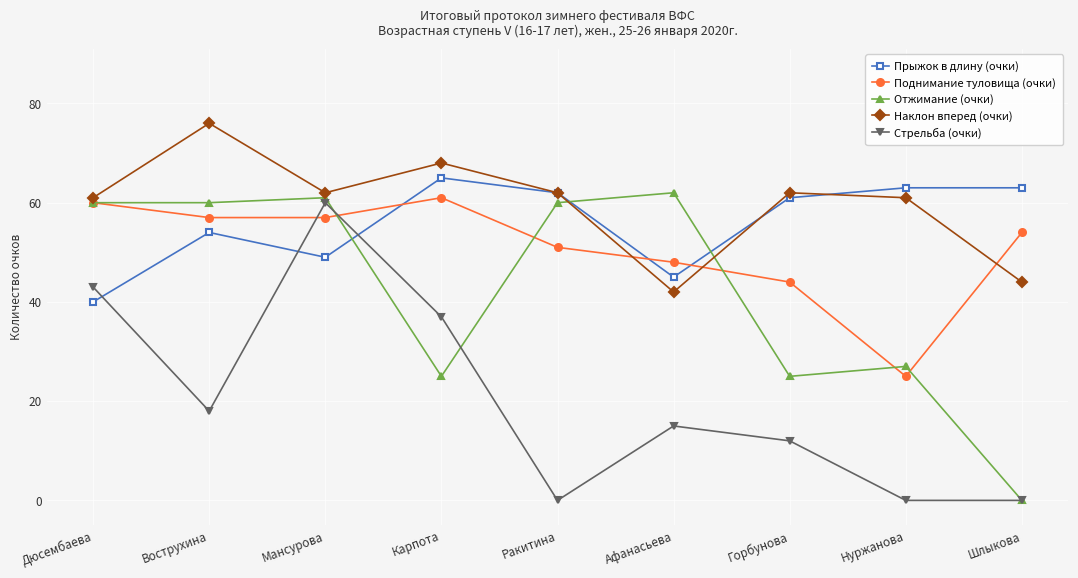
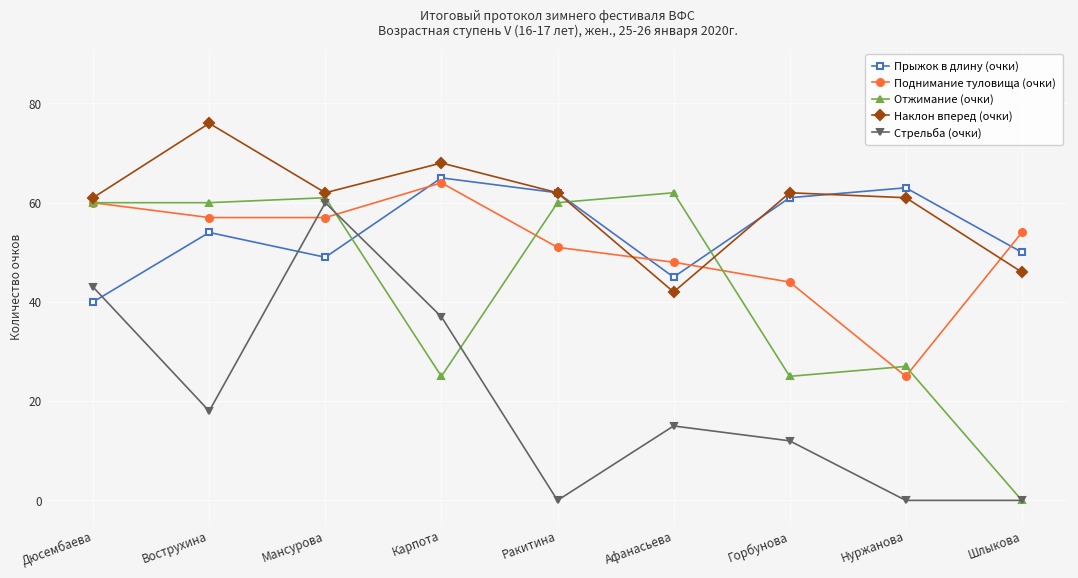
  {
    "Прыжок в длину (очки)": {
      "Дюсембаева": 40,
      "Вострухина": 54,
      "Мансурова": 49,
      "Карпота": 65,
      "Афанасьева": 45,
      "Горбунова": 61,
      "Нуржанова": 63,
-     "Шлыкова": 63
+     "Шлыкова": 50
    },
    "Поднимание туловища (очки)": {
      "Вострухина": 57,
      "Мансурова": 57,
-     "Карпота": 61,
+     "Карпота": 64,
      "Ракитина": 51,
      "Афанасьева": 48,
      "Горбунова": 44,
      "Нуржанова": 25,
      "Шлыкова": 54
    },
    "Отжимание (очки)": {
      "Вострухина": 60,
      "Мансурова": 61,
      "Карпота": 25,
      "Ракитина": 60,
      "Афанасьева": 62,
      "Горбунова": 25,
      "Нуржанова": 27
    },
    "Наклон вперед (очки)": {
      "Дюсембаева": 61,
      "Вострухина": 76,
      "Мансурова": 62,
      "Карпота": 68,
      "Афанасьева": 42,
      "Горбунова": 62,
      "Нуржанова": 61,
-     "Шлыкова": 44
+     "Шлыкова": 46
    },
    "Стрельба (очки)": {
      "Дюсембаева": 43,
      "Вострухина": 18,
      "Мансурова": 60,
      "Карпота": 37,
      "Ракитина": 0,
      "Афанасьева": 15,
      "Горбунова": 12,
      "Нуржанова": 0
    }
  }
